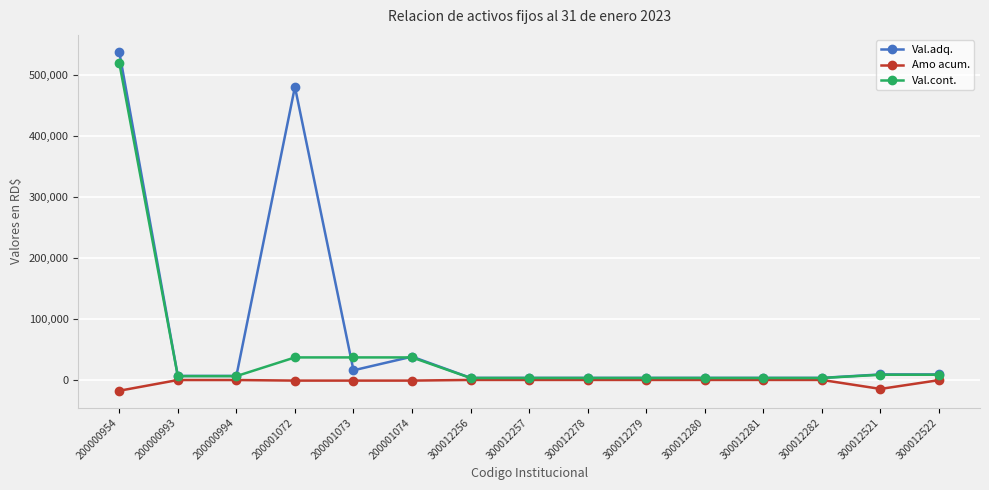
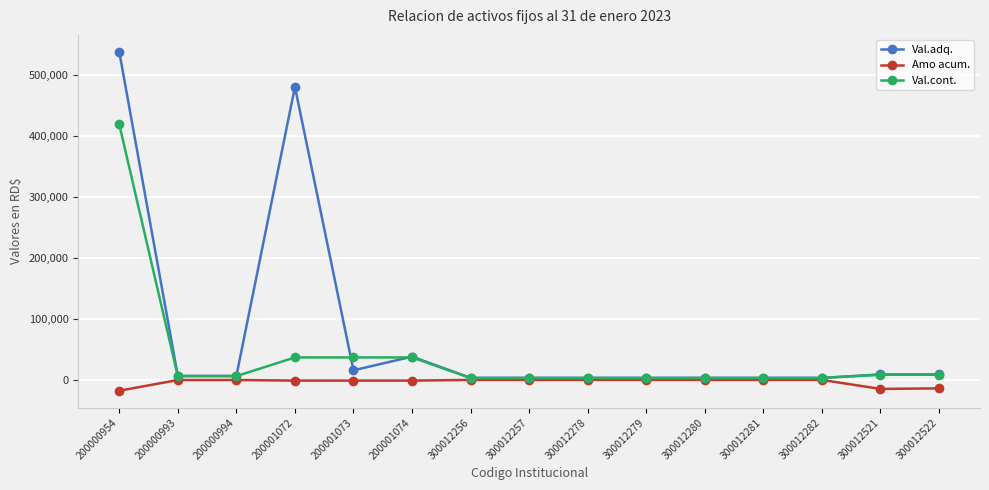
  {
    "Val.adq.": {
      "200000954": "540,000",
      "200001072": "480,000",
      "200001073": "20,000"
    },
    "Amo acum.": {
      "200000954": "-20,000",
      "200000993": "0",
      "200000994": "0",
      "200001072": "0",
      "200001073": "0",
      "200001074": "0",
      "300012521": "-10,000",
-     "300012522": "0"
+     "300012522": "-10,000"
    },
    "Val.cont.": {
-     "200000954": "520,000",
+     "200000954": "420,000",
      "200001072": "40,000",
      "200001073": "40,000"
    }
  }
